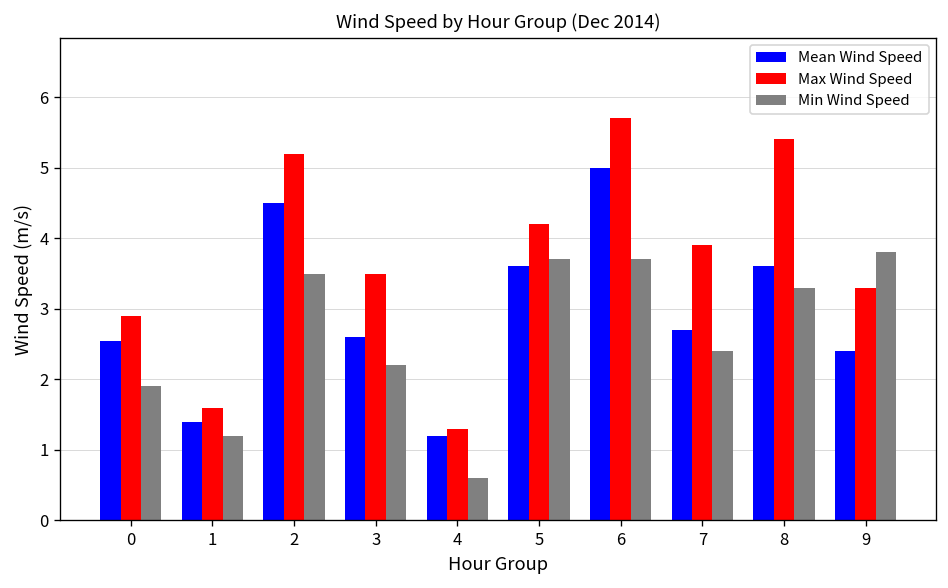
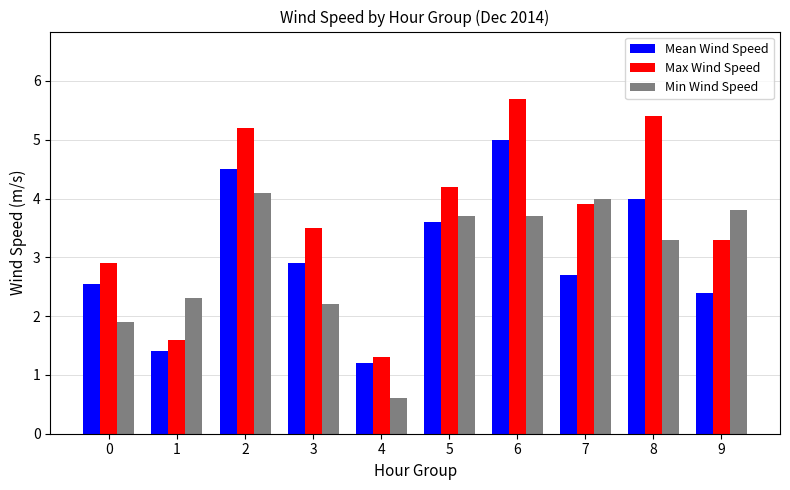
  {
    "Mean Wind Speed": {
      "0": 2.6,
      "1": 1.4,
      "2": 4.5,
-     "3": 2.6,
+     "3": 2.9,
      "4": 1.2,
      "5": 3.6,
      "6": 5.0,
      "7": 2.7,
-     "8": 3.6,
+     "8": 4.0,
      "9": 2.4
    },
    "Max Wind Speed": {
      "0": 2.9,
      "1": 1.6,
      "2": 5.2,
      "3": 3.5,
      "4": 1.3,
      "5": 4.2,
      "6": 5.7,
      "7": 3.9,
      "8": 5.4,
      "9": 3.3
    },
    "Min Wind Speed": {
      "0": 1.9,
-     "1": 1.2,
-     "2": 3.5,
+     "1": 2.3,
+     "2": 4.1,
      "3": 2.2,
      "4": 0.6,
      "5": 3.7,
      "6": 3.7,
-     "7": 2.4,
+     "7": 4.0,
      "8": 3.3,
      "9": 3.8
    }
  }
